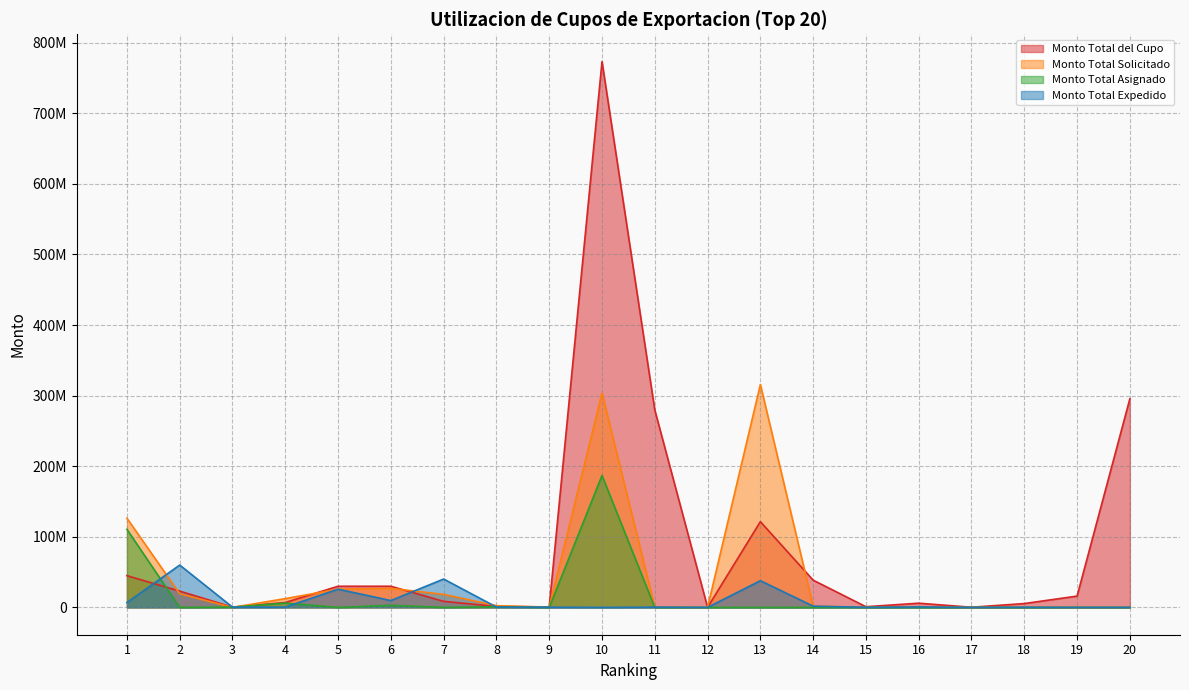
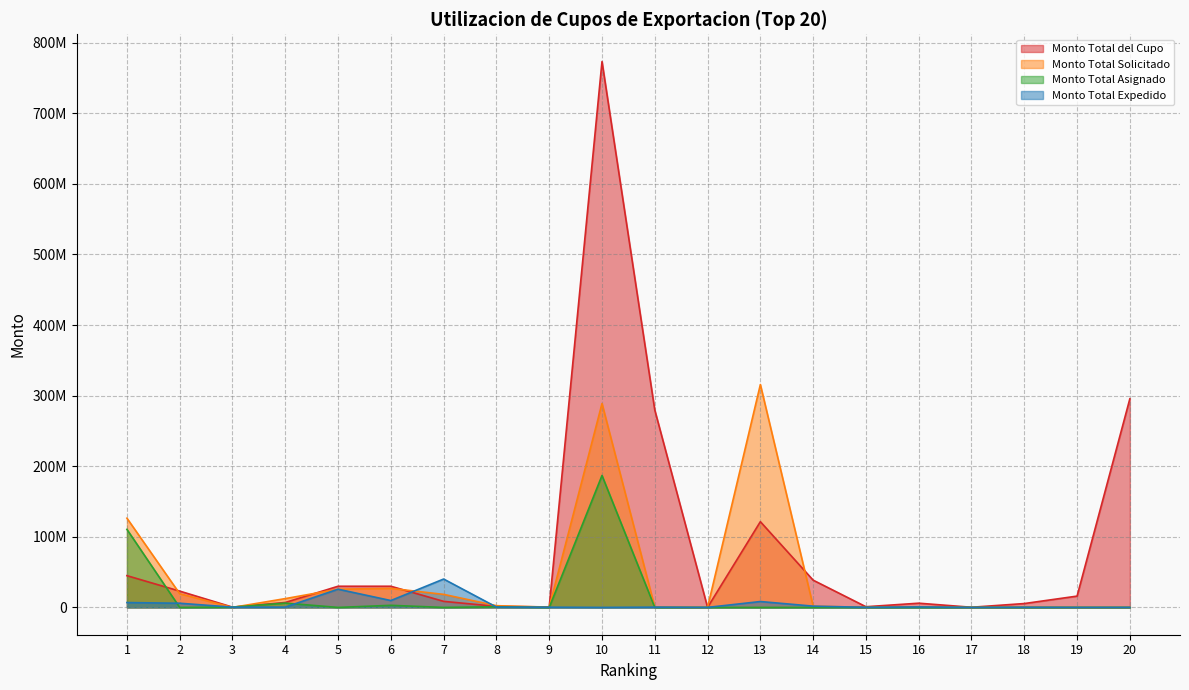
  {
    "Monto Total del Cupo": {
      "1": 50000000,
      "2": 20000000,
      "5": 30000000,
      "7": 10000000,
      "10": 770000000,
      "11": 280000000,
      "13": 120000000,
      "14": 40000000,
      "16": 10000000,
      "18": 10000000,
      "19": 20000000,
      "20": 300000000
    },
    "Monto Total Solicitado": {
      "1": 130000000,
      "2": 20000000,
      "4": 10000000,
      "7": 20000000,
-     "10": 300000000,
+     "10": 290000000,
      "13": 320000000
    },
    "Monto Total Asignado": {
      "1": 110000000,
      "2": 0,
      "5": 0,
      "6": 0,
      "7": 0,
      "10": 190000000,
      "13": 0
    },
    "Monto Total Expedido": {
      "1": 10000000,
-     "2": 60000000,
+     "2": 10000000,
      "4": 0,
      "6": 10000000,
      "7": 40000000,
      "10": 0,
-     "13": 40000000
+     "13": 10000000
    }
  }
